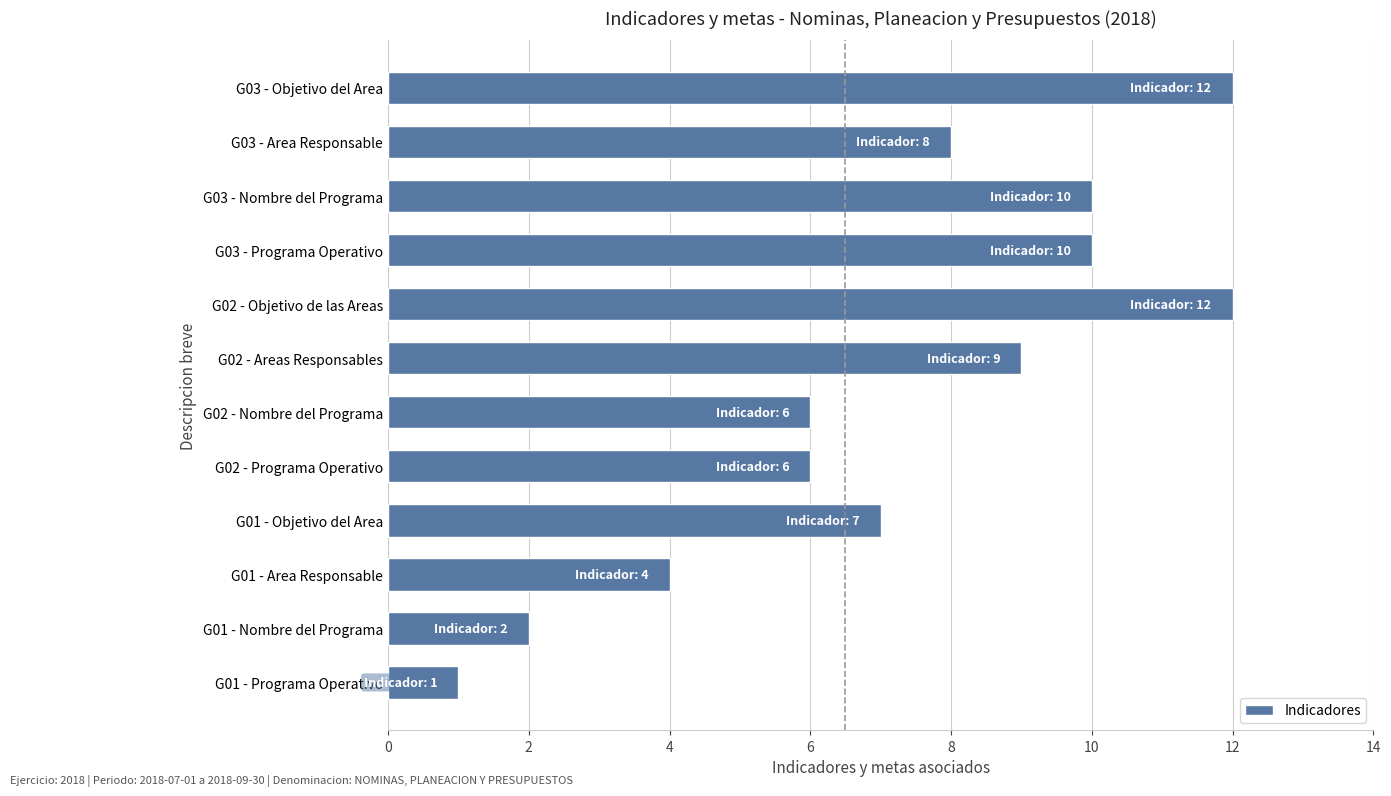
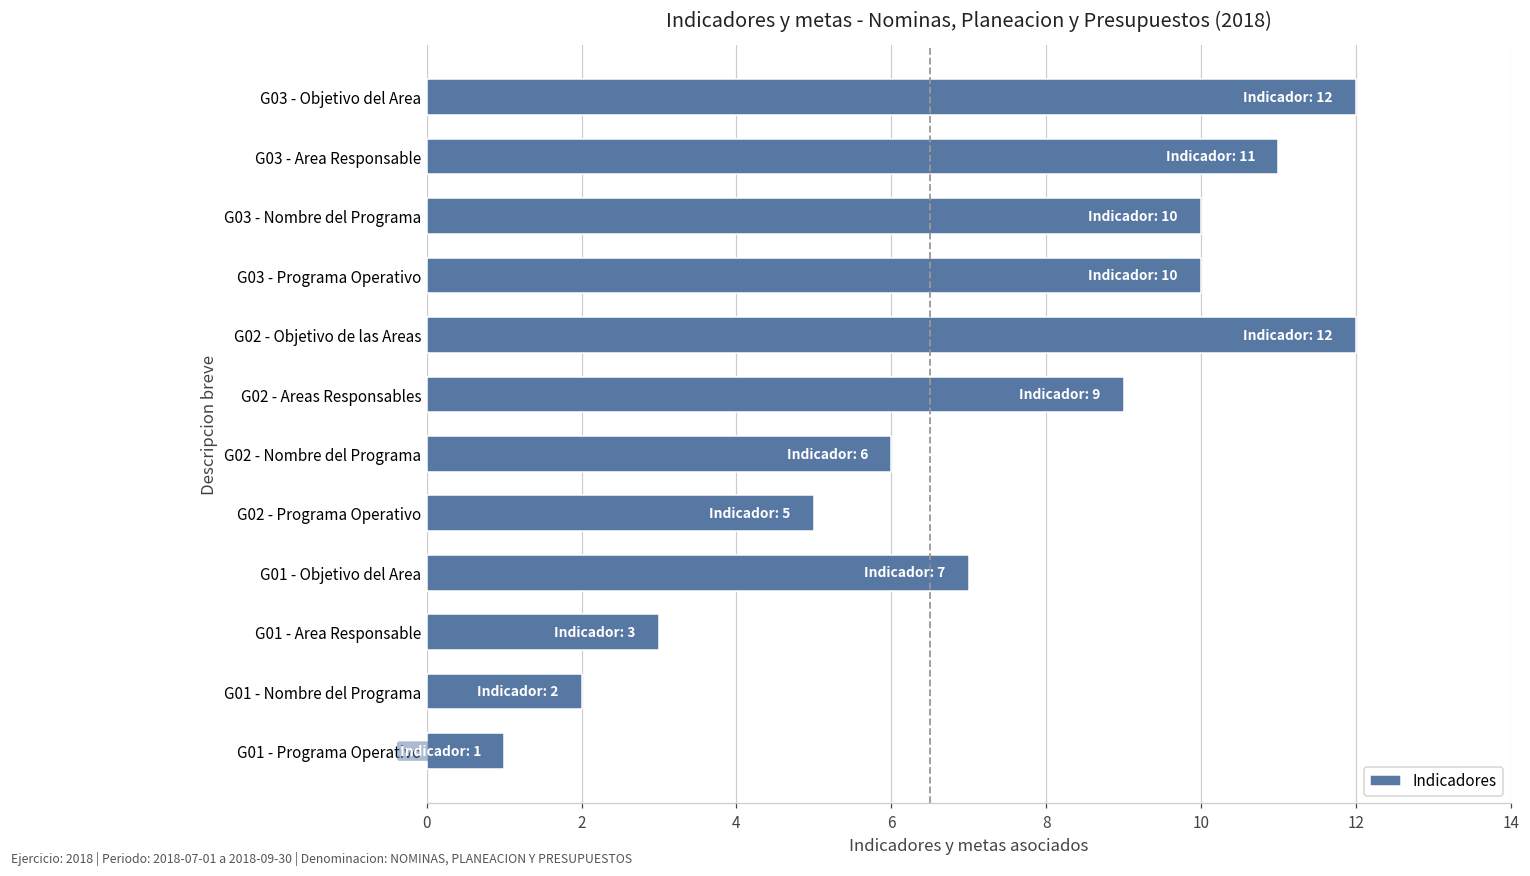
  {
-   "G03 - Area Responsable": 8,
-   "G02 - Programa Operativo": 6,
-   "G01 - Area Responsable": 4
+   "G03 - Area Responsable": 11,
+   "G02 - Programa Operativo": 5,
+   "G01 - Area Responsable": 3
  }
